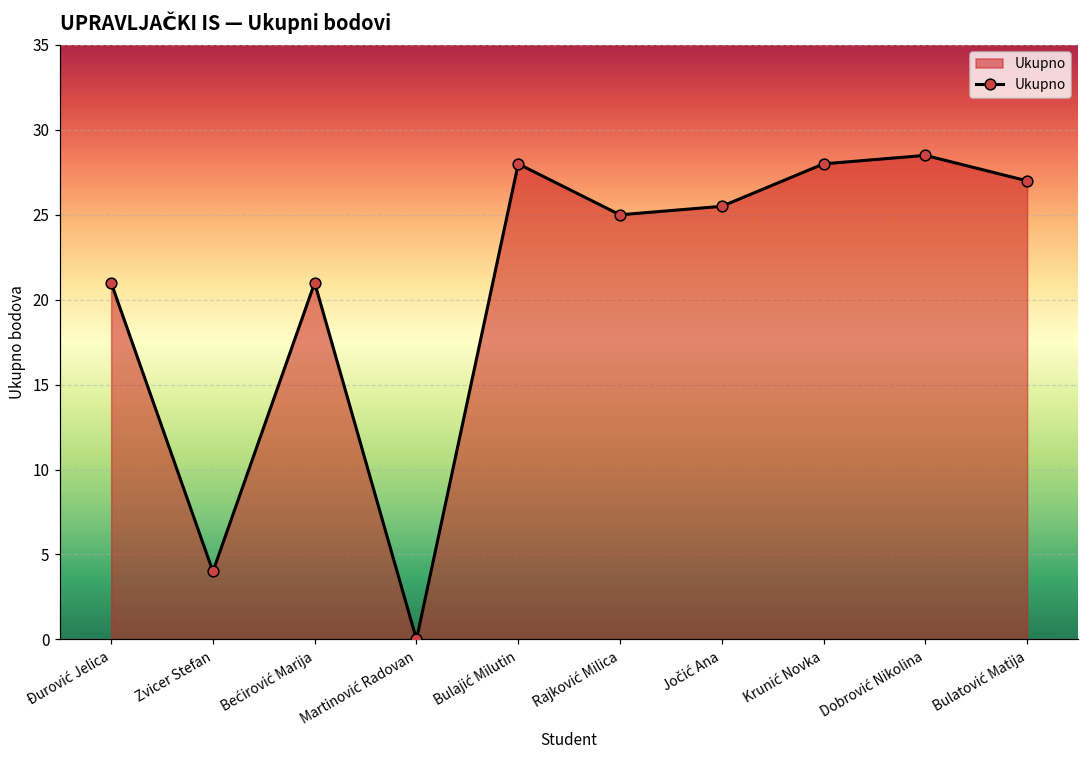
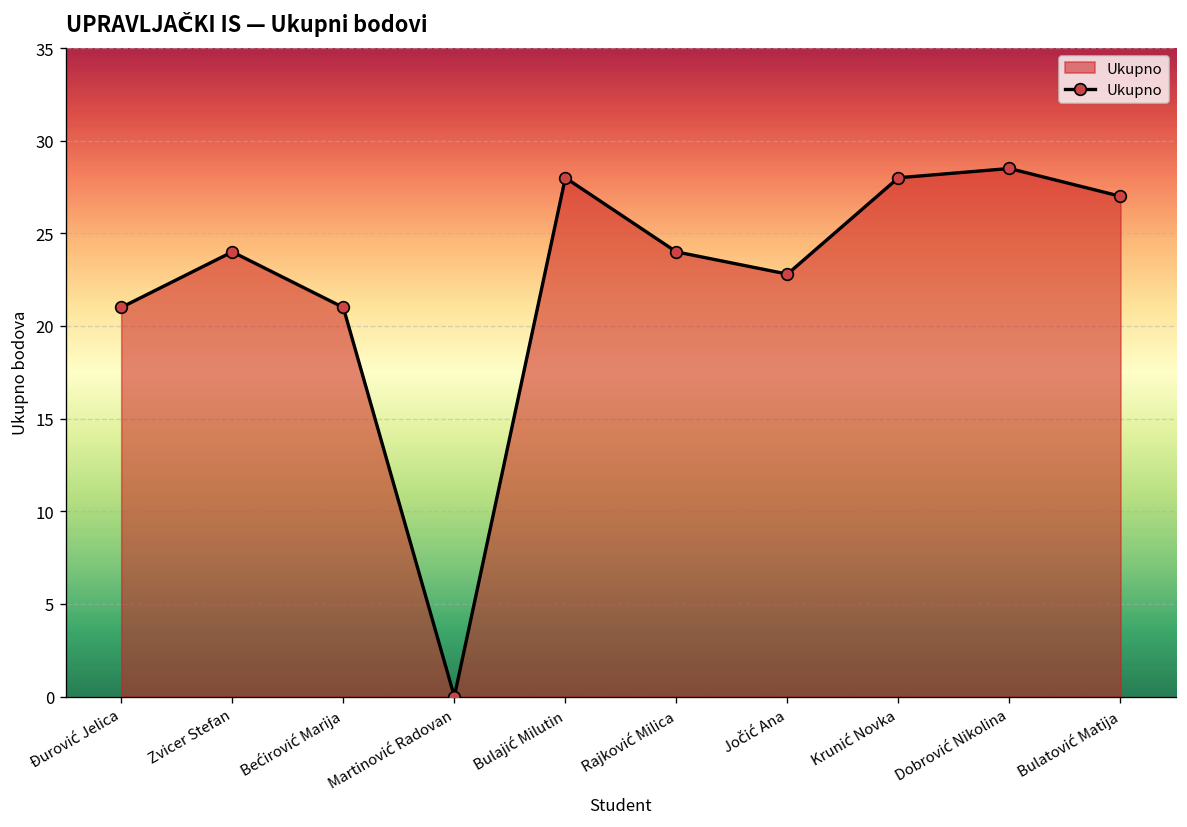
  {
    "Đurović Jelica": 21.0,
-   "Zvicer Stefan": 4,
+   "Zvicer Stefan": 24,
    "Bećirović Marija": 21.0,
    "Martinović Radovan": 0.0,
    "Bulajić Milutin": 28.0,
-   "Rajković Milica": 25,
-   "Jočić Ana": 25.5,
+   "Rajković Milica": 24,
+   "Jočić Ana": 22.8,
    "Krunić Novka": 28.0,
    "Dobrović Nikolina": 28.5,
    "Bulatović Matija": 27.0
  }
